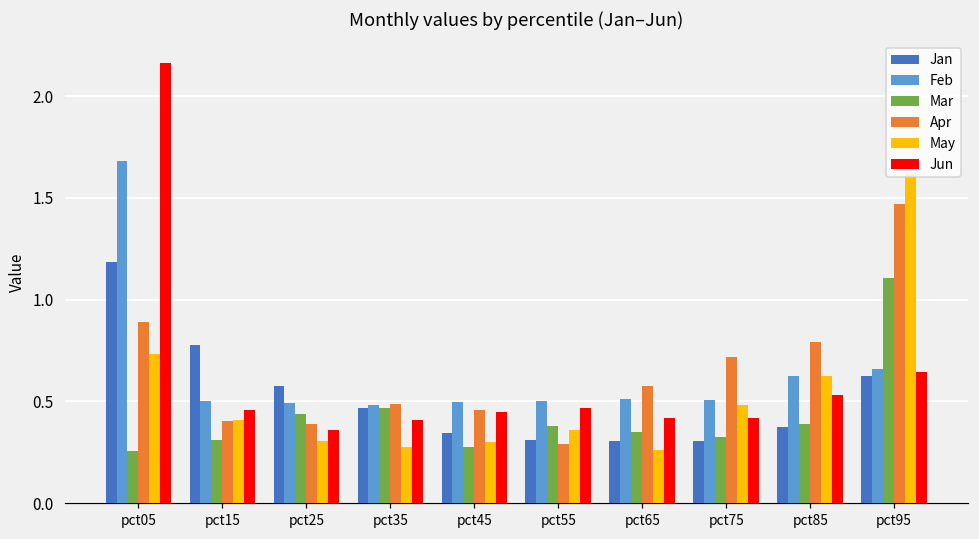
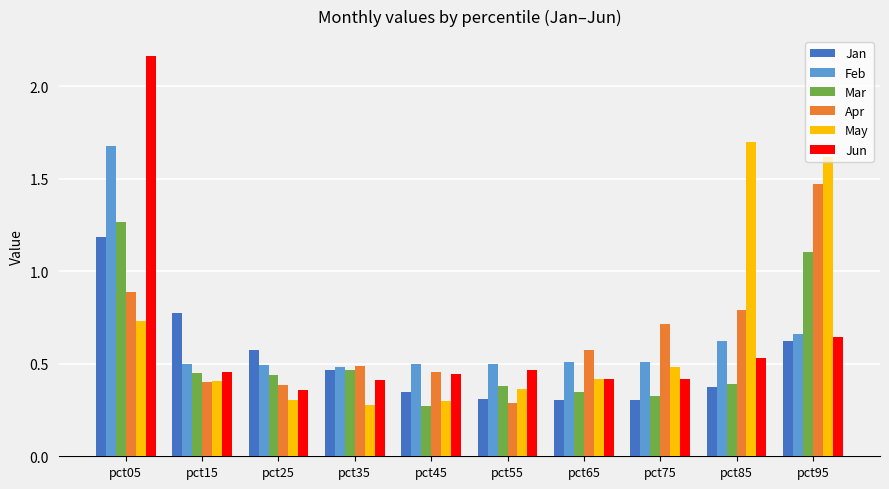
  {
    "Mar": {
-     "pct05": 0.25,
-     "pct15": 0.31,
+     "pct05": 1.27,
+     "pct15": 0.45,
      "pct25": 0.44,
      "pct35": 0.46,
      "pct45": 0.27,
      "pct55": 0.38,
      "pct65": 0.35,
      "pct75": 0.32,
      "pct85": 0.39,
      "pct95": 1.11
    },
    "Apr": {
      "pct05": 0.89,
      "pct15": 0.40,
      "pct25": 0.39,
      "pct35": 0.49,
      "pct45": 0.46,
      "pct55": 0.29,
      "pct65": 0.58,
      "pct75": 0.72,
      "pct85": 0.79,
      "pct95": 1.47
    },
    "May": {
      "pct05": 0.73,
      "pct15": 0.41,
      "pct25": 0.31,
      "pct35": 0.28,
      "pct45": 0.30,
      "pct55": 0.36,
-     "pct65": 0.26,
+     "pct65": 0.42,
      "pct75": 0.48,
-     "pct85": 0.63
+     "pct85": 1.70
    },
    "Jun": {
      "pct05": 2.16,
      "pct15": 0.46,
      "pct25": 0.36,
      "pct35": 0.41,
      "pct45": 0.45,
      "pct55": 0.47,
      "pct65": 0.42,
      "pct75": 0.42,
      "pct85": 0.53,
      "pct95": 0.65
    }
  }
